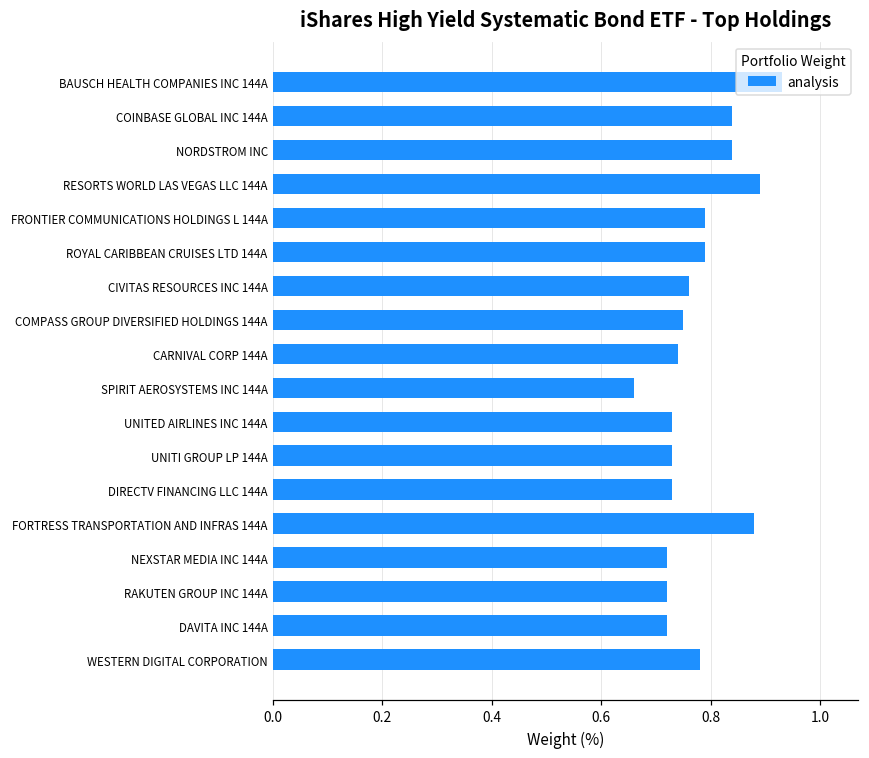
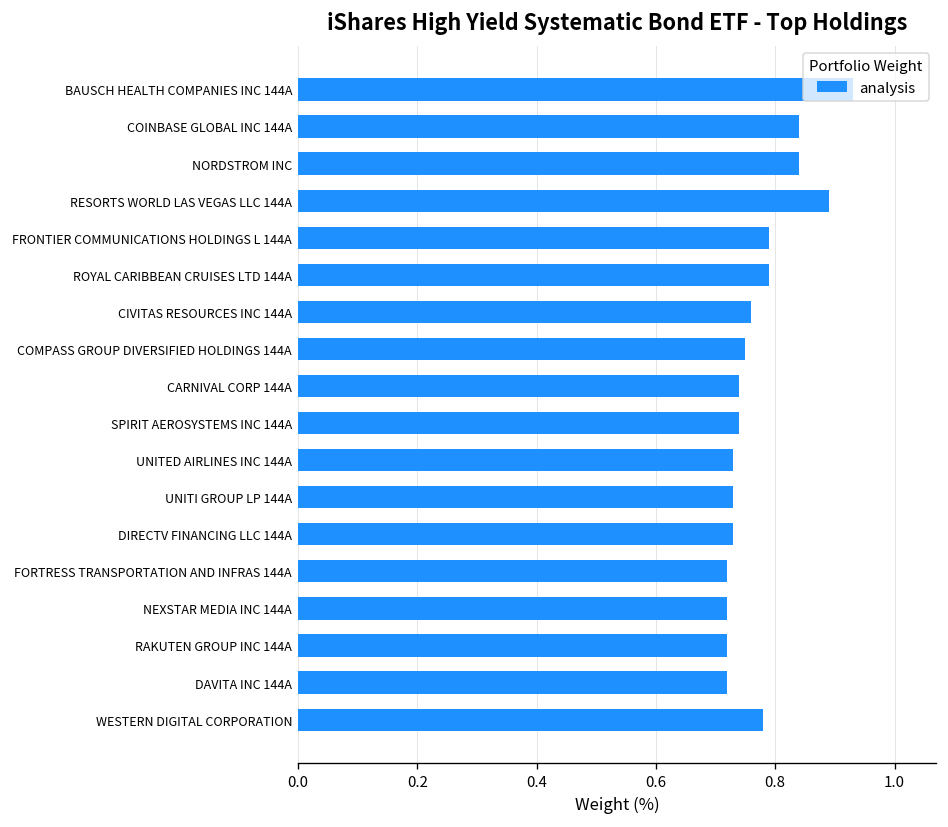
  {
    "COINBASE GLOBAL INC 144A": 0.84,
    "NORDSTROM INC": 0.84,
    "RESORTS WORLD LAS VEGAS LLC 144A": 0.89,
    "FRONTIER COMMUNICATIONS HOLDINGS L 144A": 0.79,
    "ROYAL CARIBBEAN CRUISES LTD 144A": 0.79,
    "CIVITAS RESOURCES INC 144A": 0.76,
    "COMPASS GROUP DIVERSIFIED HOLDINGS 144A": 0.75,
    "CARNIVAL CORP 144A": 0.74,
-   "SPIRIT AEROSYSTEMS INC 144A": 0.66,
+   "SPIRIT AEROSYSTEMS INC 144A": 0.74,
    "UNITED AIRLINES INC 144A": 0.73,
    "UNITI GROUP LP 144A": 0.73,
    "DIRECTV FINANCING LLC 144A": 0.73,
-   "FORTRESS TRANSPORTATION AND INFRAS 144A": 0.88,
+   "FORTRESS TRANSPORTATION AND INFRAS 144A": 0.72,
    "NEXSTAR MEDIA INC 144A": 0.72,
    "RAKUTEN GROUP INC 144A": 0.72,
    "DAVITA INC 144A": 0.72,
    "WESTERN DIGITAL CORPORATION": 0.78
  }
